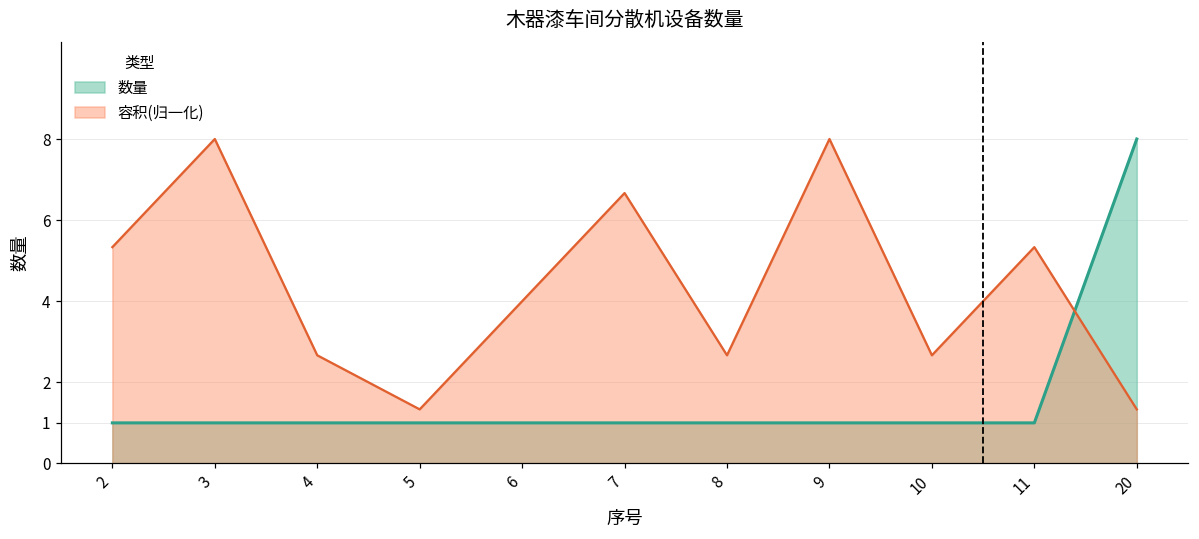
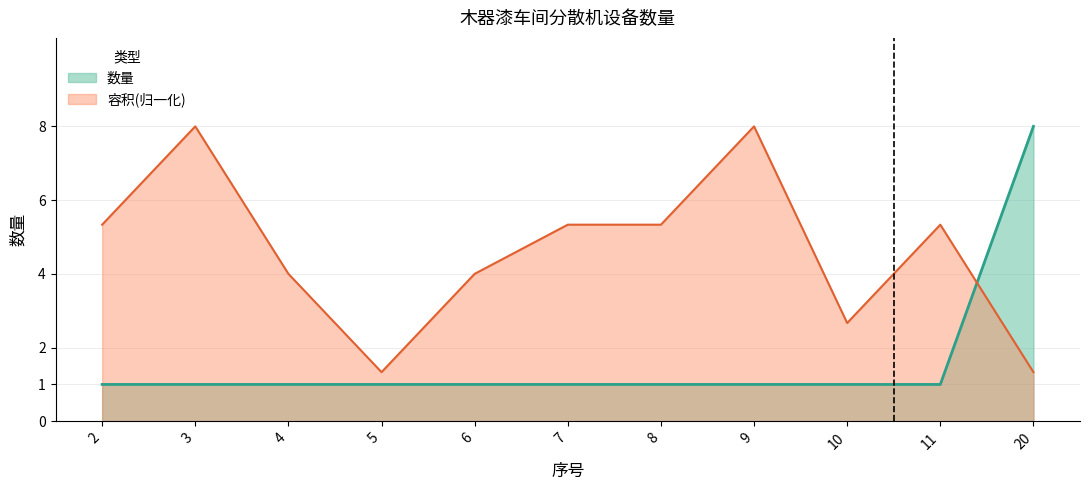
  {
    "数量": {
      "2": 1.0,
      "3": 1.0,
      "4": 1.0,
      "5": 1.0,
      "6": 1.0,
      "7": 1.0,
      "8": 1.0,
      "9": 1.0,
      "10": 1.0,
      "11": 1.0,
      "20": 8.0
    },
    "容积(归一化)": {
      "2": 5.3,
      "3": 8.0,
-     "4": 2.7,
+     "4": 4.0,
      "5": 1.3,
      "6": 4.0,
-     "7": 6.7,
-     "8": 2.7,
+     "7": 5.3,
+     "8": 5.3,
      "9": 8.0,
      "10": 2.7,
      "11": 5.3,
      "20": 1.3
    }
  }
